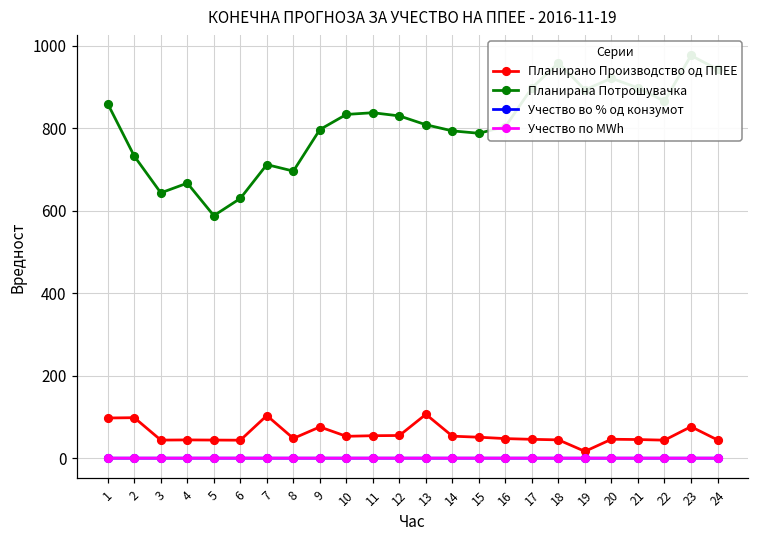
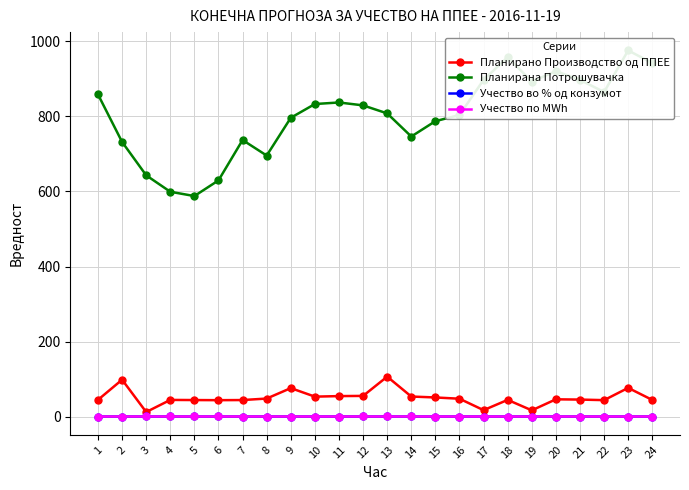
  {
    "Планирано Производство од ППЕЕ": {
-     "1": 100,
+     "1": 40,
      "2": 100,
-     "3": 40,
+     "3": 10,
      "4": 40,
      "5": 40,
      "6": 40,
-     "7": 100,
+     "7": 40,
      "8": 50,
      "9": 80,
      "10": 50,
      "11": 50,
      "12": 50,
      "13": 110,
      "14": 50,
      "15": 50,
      "16": 50,
-     "17": 50,
+     "17": 20,
      "18": 40,
      "19": 20,
      "20": 50,
      "21": 50,
      "22": 40,
      "23": 80,
      "24": 40
    },
    "Планирана Потрошувачка": {
      "1": 860,
      "2": 730,
      "3": 640,
-     "4": 670,
+     "4": 600,
      "5": 590,
      "6": 630,
-     "7": 710,
+     "7": 740,
      "8": 700,
      "9": 800,
      "10": 830,
      "11": 840,
      "12": 830,
      "13": 810,
-     "14": 790,
+     "14": 750,
      "15": 790
    },
    "Учество по MWh": {
      "1": 0,
      "2": 0,
      "3": 0,
      "4": 0,
      "5": 0,
      "6": 0,
      "7": 0,
      "8": 0,
      "9": 0,
      "10": 0,
      "11": 0,
      "12": 0,
      "13": 0,
      "14": 0,
      "15": 0,
      "16": 0,
      "17": 0,
      "18": 0,
      "19": 0,
      "20": 0,
      "21": 0,
      "22": 0,
      "23": 0,
      "24": 0
    }
  }
